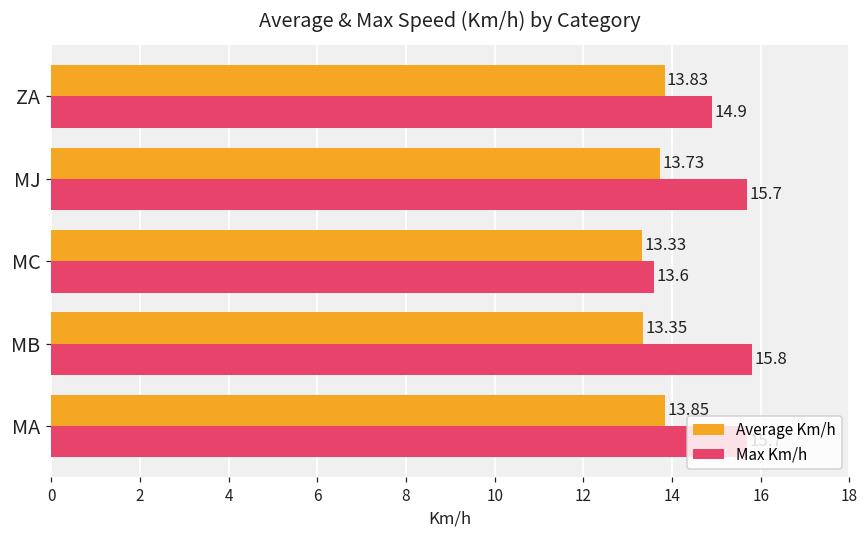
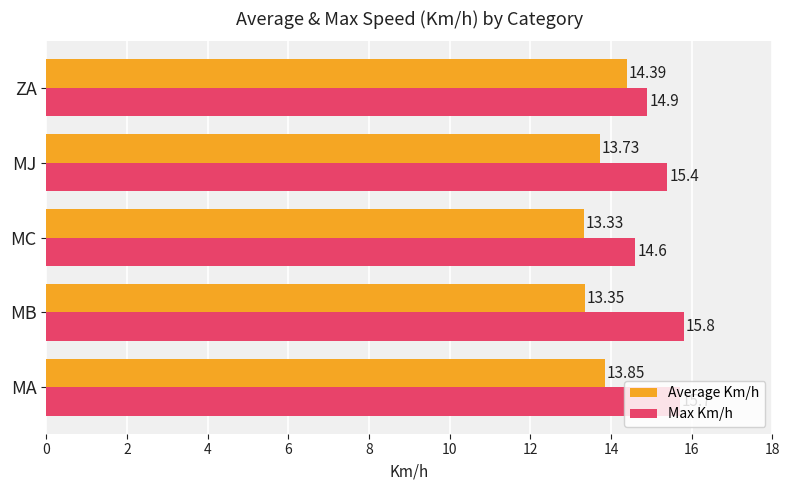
  {
    "Average Km/h": {
-     "ZA": 13.83,
+     "ZA": 14.39,
      "MJ": 13.73,
      "MC": 13.33,
      "MB": 13.35
    },
    "Max Km/h": {
      "ZA": 14.9,
-     "MJ": 15.7,
-     "MC": 13.6,
+     "MJ": 15.4,
+     "MC": 14.6,
      "MB": 15.8
    }
  }
